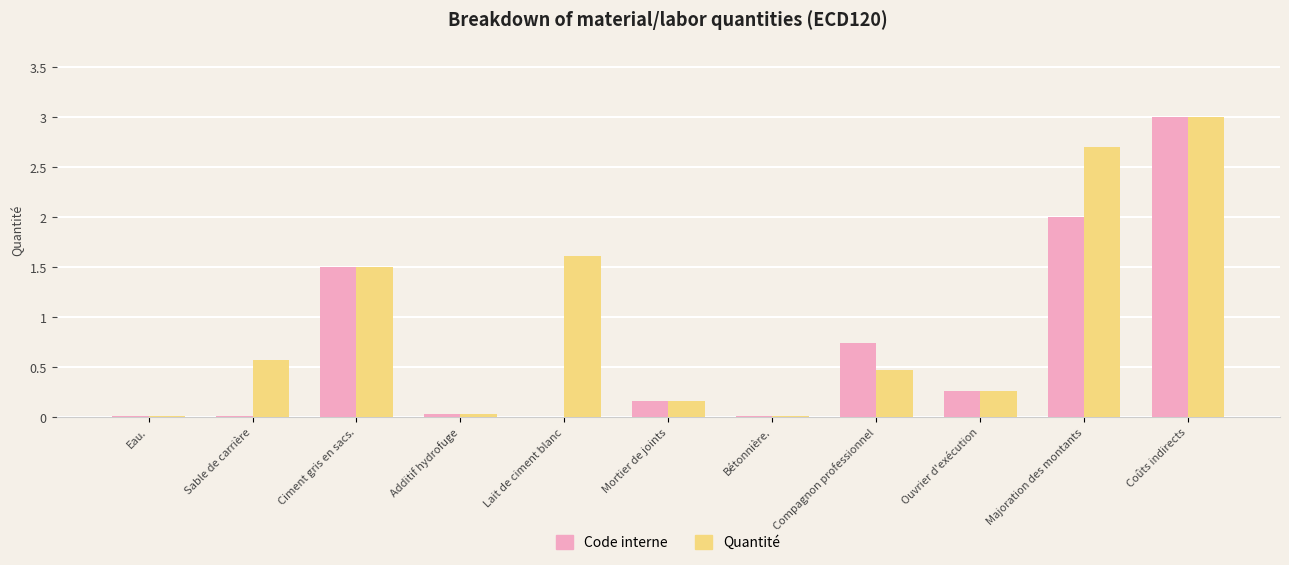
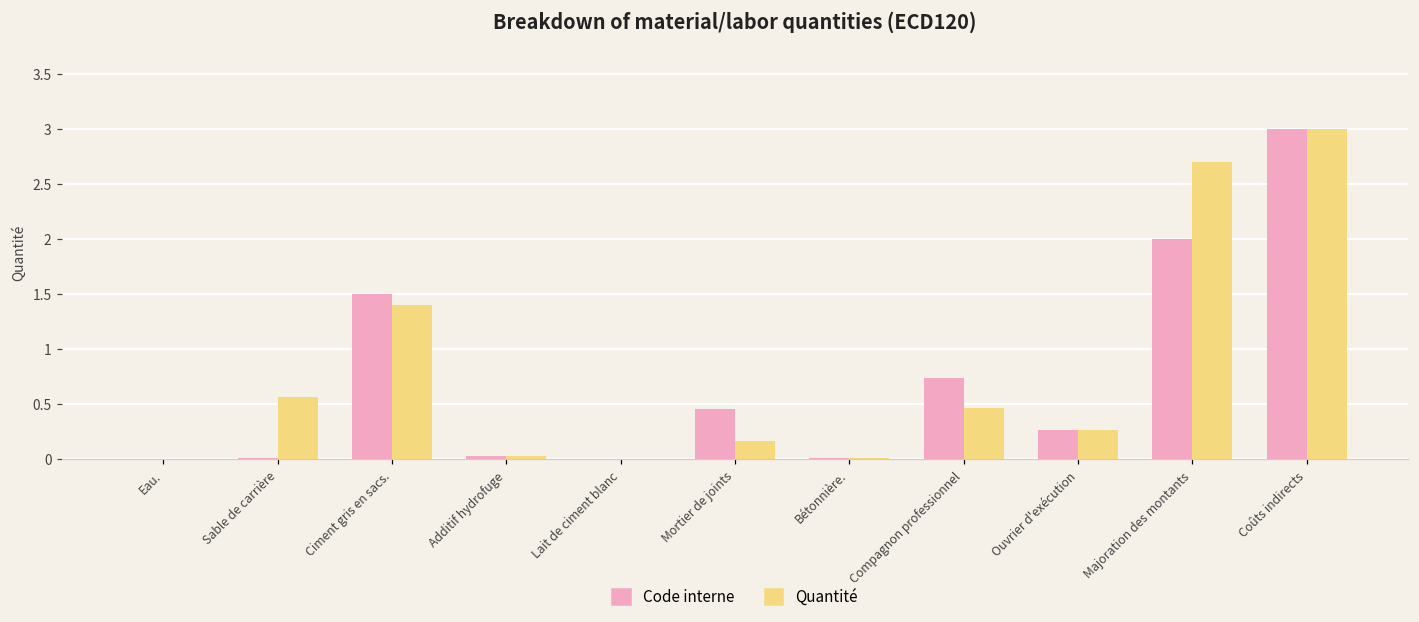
  {
    "Code interne": {
      "Ciment gris en sacs.": 1.50,
      "Additif hydrofuge": 0.03,
-     "Mortier de joints": 0.16,
+     "Mortier de joints": 0.45,
      "Compagnon professionnel": 0.74,
      "Ouvrier d'exécution": 0.26,
      "Majoration des montants": 2.00,
      "Coûts indirects": 3.00
    },
    "Quantité": {
      "Sable de carrière": 0.57,
-     "Ciment gris en sacs.": 1.5,
+     "Ciment gris en sacs.": 1.4,
      "Additif hydrofuge": 0.03,
-     "Lait de ciment blanc": 1.61,
+     "Lait de ciment blanc": 0.00,
      "Mortier de joints": 0.16,
      "Compagnon professionnel": 0.47,
      "Ouvrier d'exécution": 0.26,
      "Majoration des montants": 2.70,
      "Coûts indirects": 3.00
    }
  }
